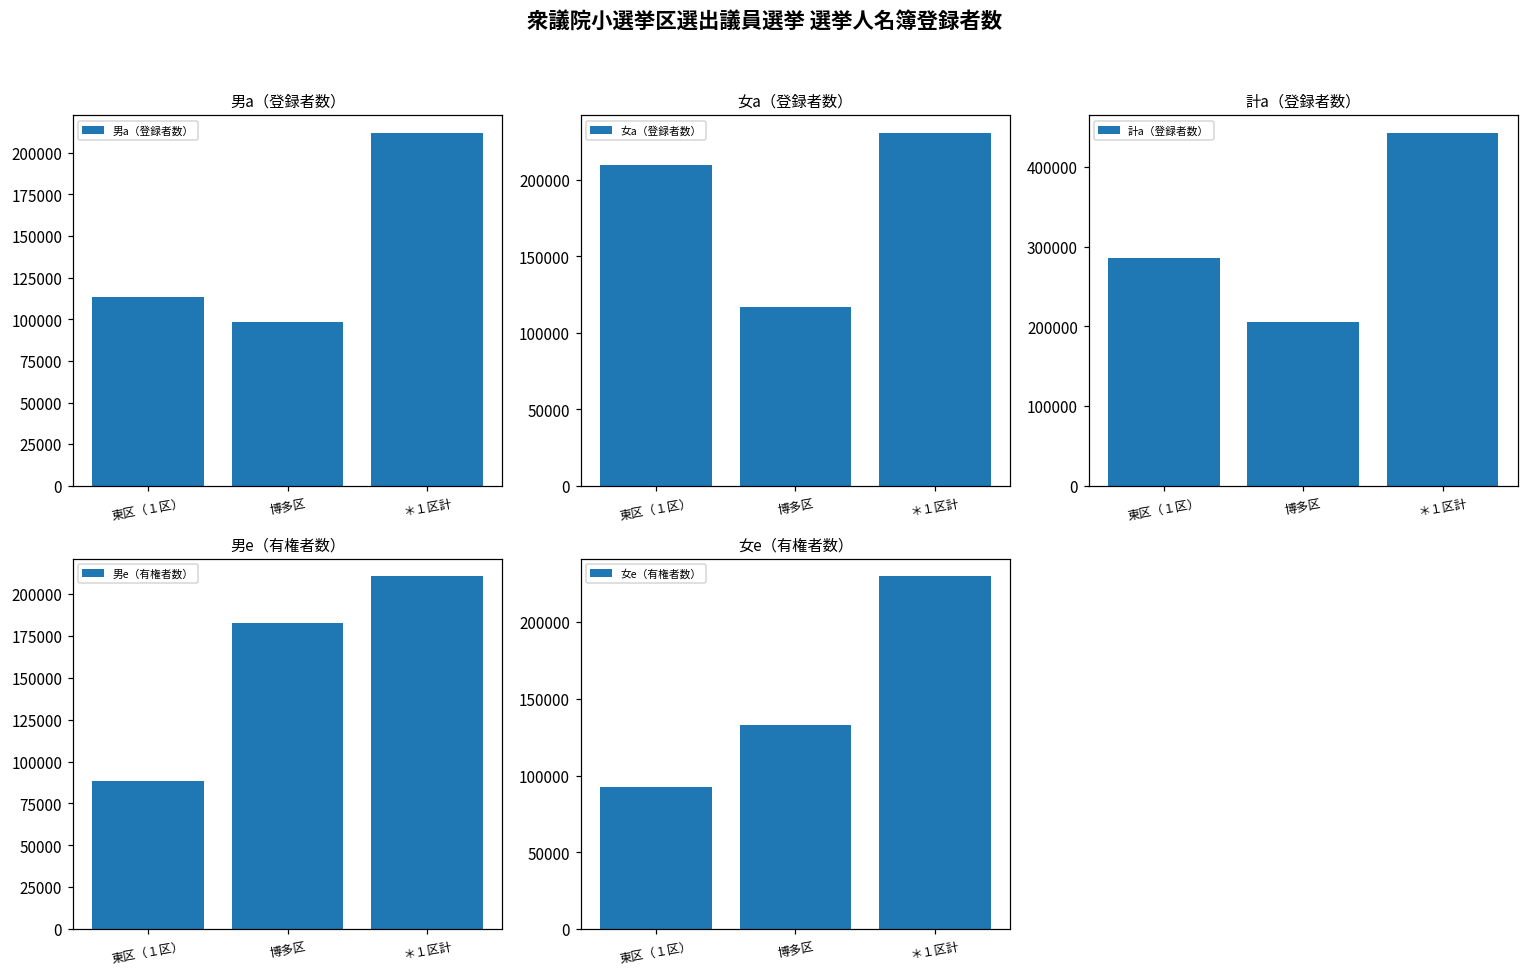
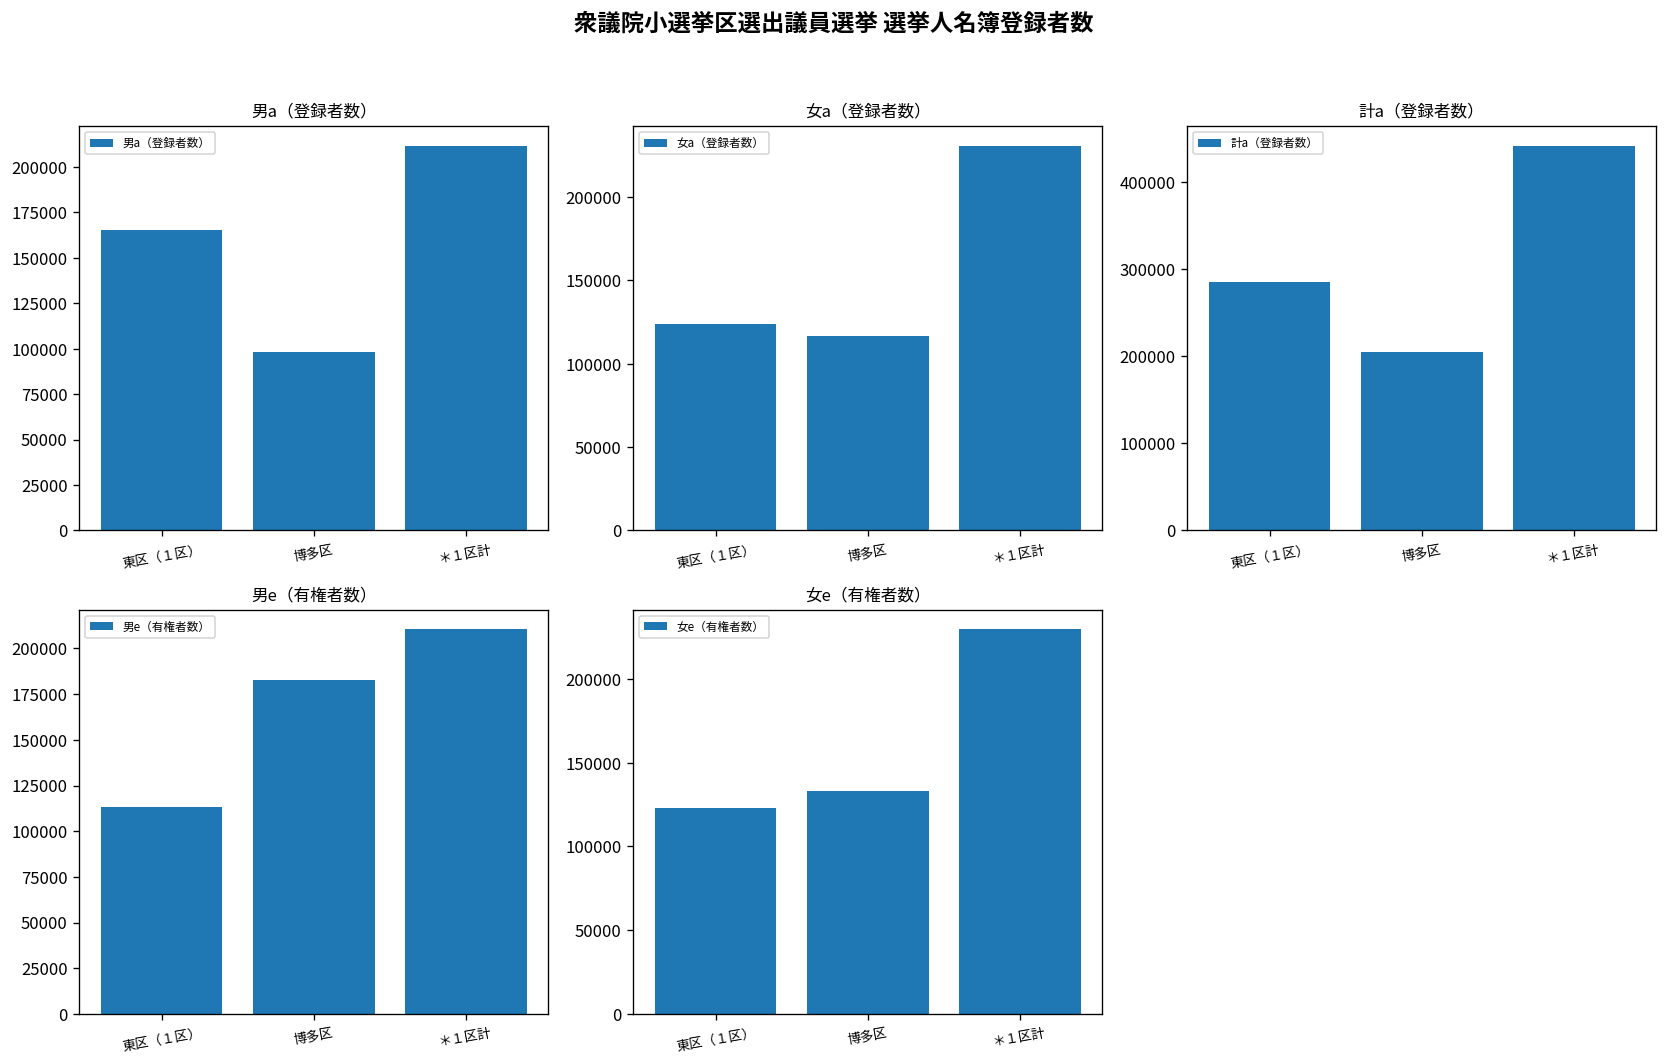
  {
    "男a（登録者数）": {
-     "東区（１区）": 113000,
+     "東区（１区）": 165000,
      "博多区": 98000,
      "＊１区計": 212000
    },
    "女a（登録者数）": {
-     "東区（１区）": 210000,
+     "東区（１区）": 123000,
      "博多区": 117000,
      "＊１区計": 231000
    },
    "計a（登録者数）": {
      "東区（１区）": 290000,
      "博多区": 210000,
      "＊１区計": 440000
    },
    "男e（有権者数）": {
-     "東区（１区）": 88000,
+     "東区（１区）": 113000,
      "博多区": 183000,
      "＊１区計": 211000
    },
    "女e（有権者数）": {
-     "東区（１区）": 93000,
+     "東区（１区）": 123000,
      "博多区": 133000,
      "＊１区計": 230000
    }
  }
